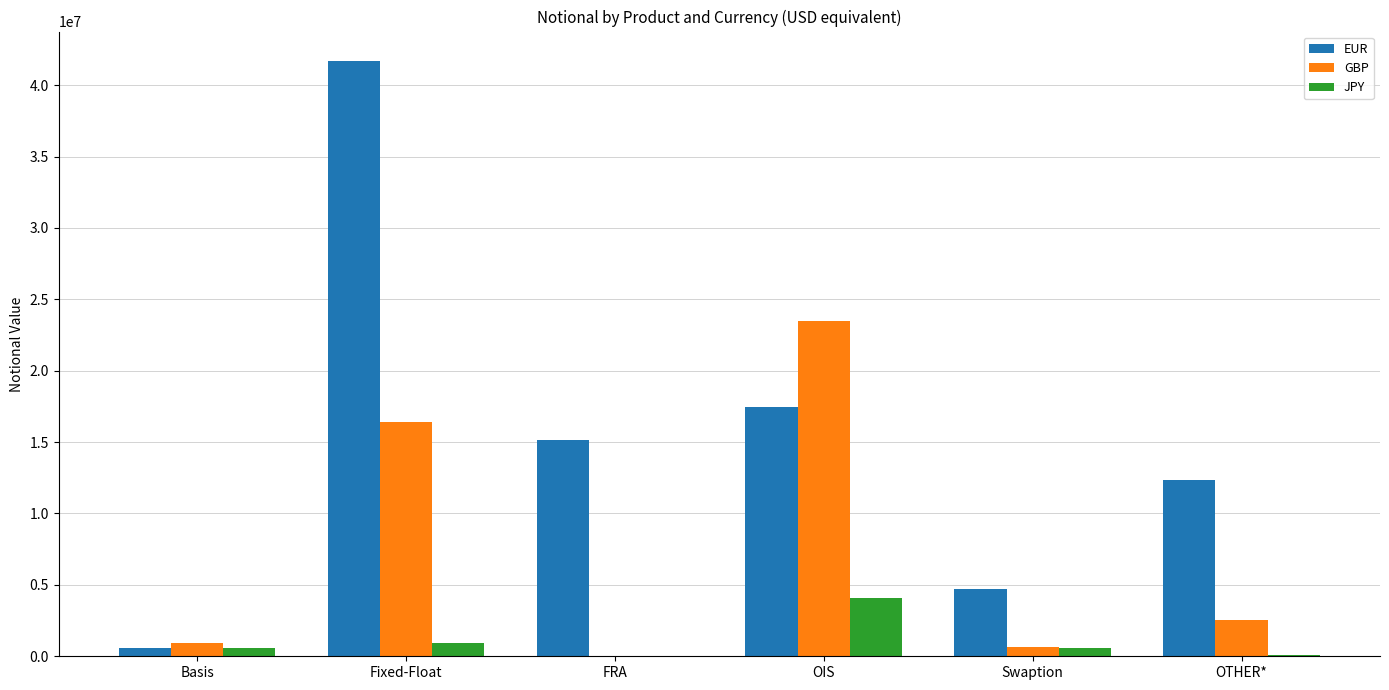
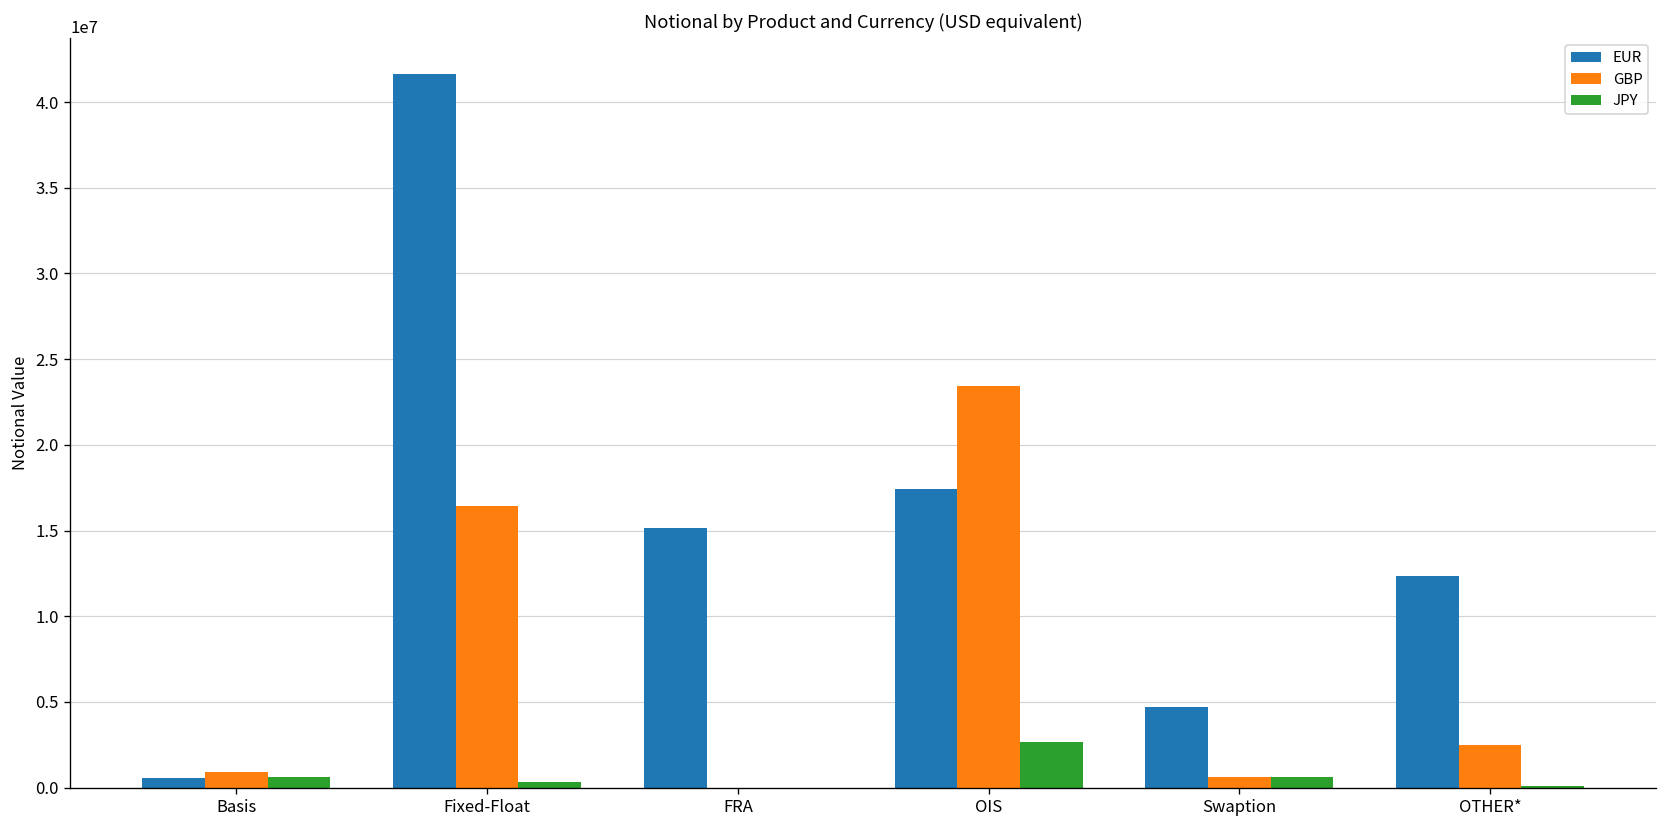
  {
    "EUR": {
      "Basis": 600000,
      "Fixed-Float": 41700000,
      "FRA": 15200000,
      "OIS": 17400000,
      "Swaption": 4700000,
      "OTHER*": 12300000
    },
    "GBP": {
      "Basis": 900000,
      "Fixed-Float": 16400000,
      "OIS": 23500000,
      "Swaption": 600000,
      "OTHER*": 2500000
    },
    "JPY": {
      "Basis": 600000,
-     "Fixed-Float": 900000,
-     "OIS": 4100000,
+     "Fixed-Float": 300000,
+     "OIS": 2700000,
      "Swaption": 600000
    }
  }
